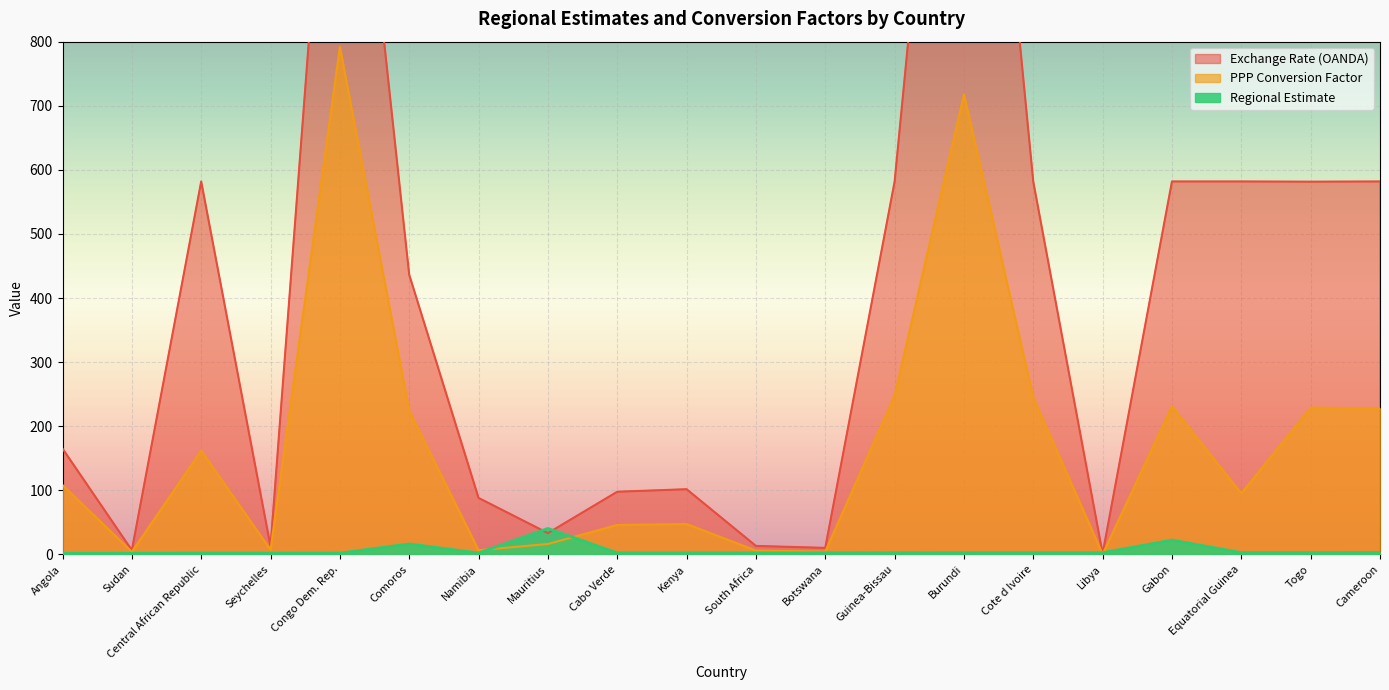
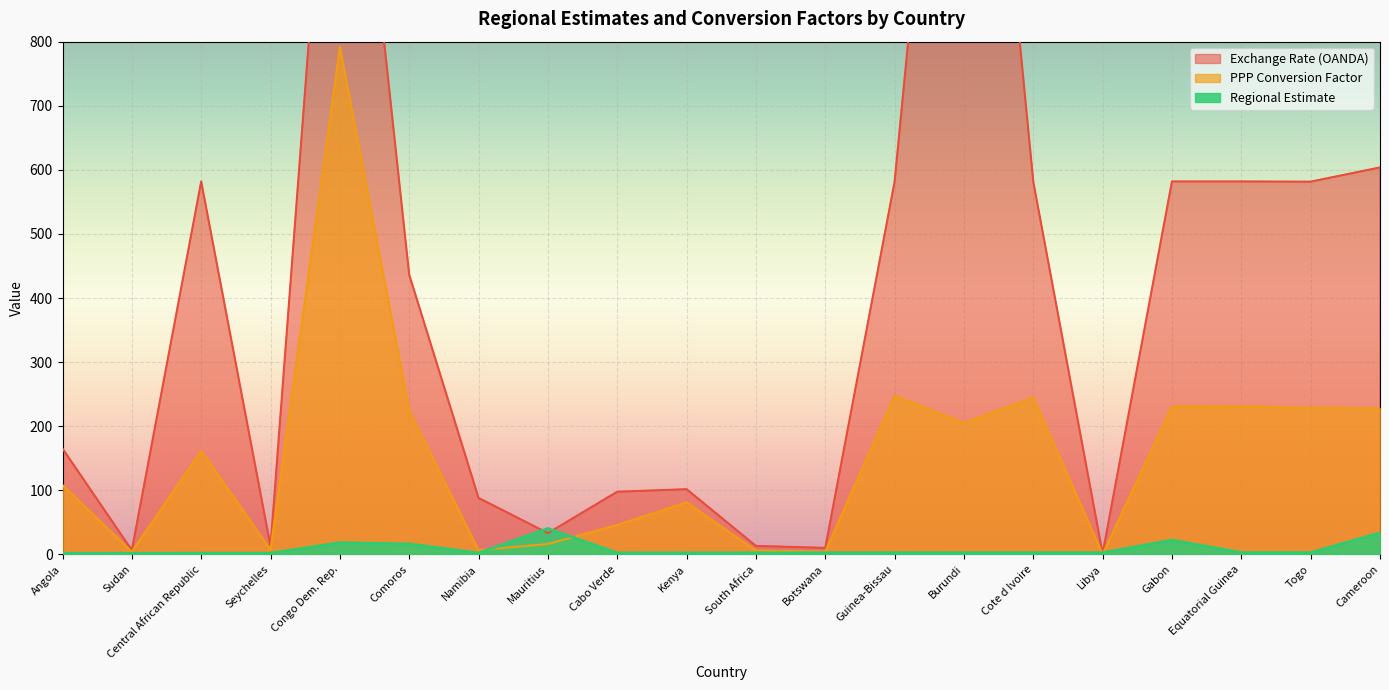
  {
    "Exchange Rate (OANDA)": {
      "Angola": 170,
      "Central African Republic": 580,
      "Seychelles": 10,
      "Comoros": 440,
      "Namibia": 90,
      "Mauritius": 30,
      "Cabo Verde": 100,
      "Kenya": 100,
      "South Africa": 10,
      "Botswana": 10,
      "Guinea-Bissau": 580,
      "Cote d Ivoire": 580,
      "Gabon": 580,
      "Equatorial Guinea": 580,
      "Togo": 580,
-     "Cameroon": 580
+     "Cameroon": 600
    },
    "PPP Conversion Factor": {
      "Angola": 110,
      "Central African Republic": 160,
      "Seychelles": 10,
      "Congo Dem. Rep.": 790,
      "Comoros": 220,
      "Namibia": 10,
      "Mauritius": 20,
      "Cabo Verde": 50,
-     "Kenya": 50,
+     "Kenya": 80,
      "Guinea-Bissau": 250,
-     "Burundi": 720,
+     "Burundi": 210,
      "Cote d Ivoire": 240,
      "Gabon": 230,
-     "Equatorial Guinea": 100,
+     "Equatorial Guinea": 230,
      "Togo": 230,
      "Cameroon": 230
    },
    "Regional Estimate": {
      "Angola": 0,
      "Central African Republic": 0,
      "Seychelles": 0,
-     "Congo Dem. Rep.": 0,
+     "Congo Dem. Rep.": 20,
      "Comoros": 20,
      "Namibia": 0,
      "Mauritius": 40,
      "Cabo Verde": 0,
      "Kenya": 0,
      "Guinea-Bissau": 0,
      "Burundi": 0,
      "Cote d Ivoire": 0,
      "Gabon": 20,
      "Equatorial Guinea": 0,
      "Togo": 0,
-     "Cameroon": 0
+     "Cameroon": 30
    }
  }
